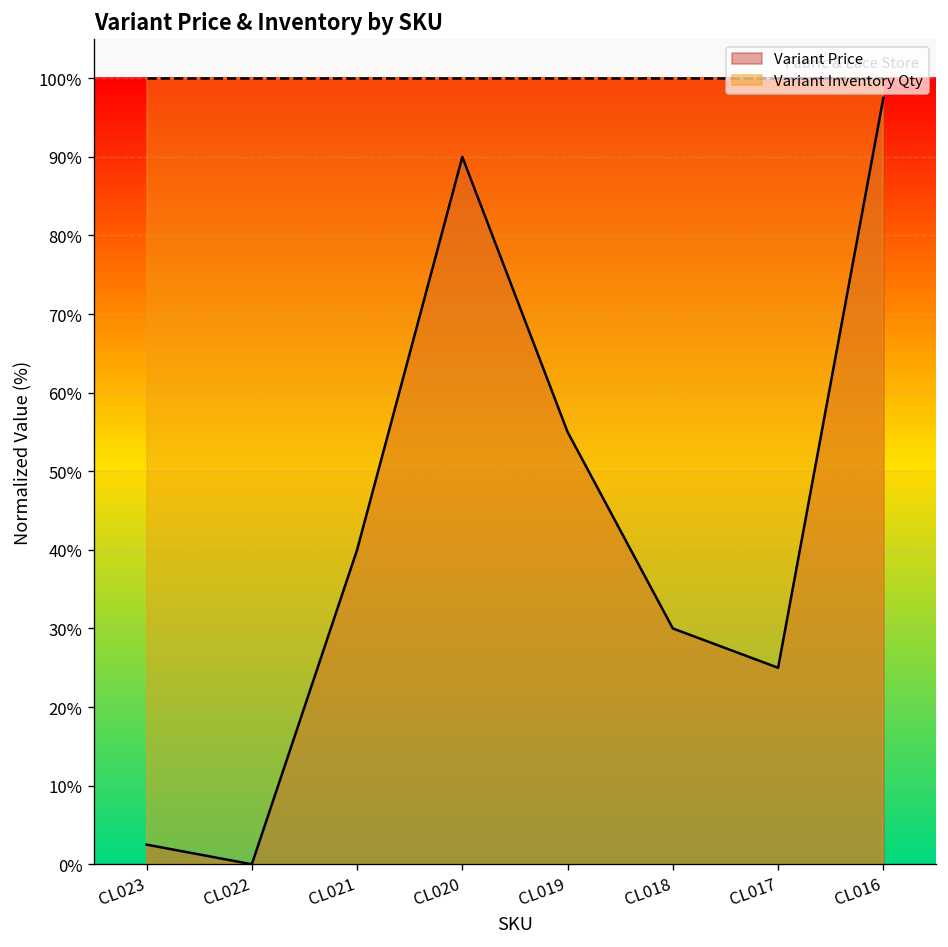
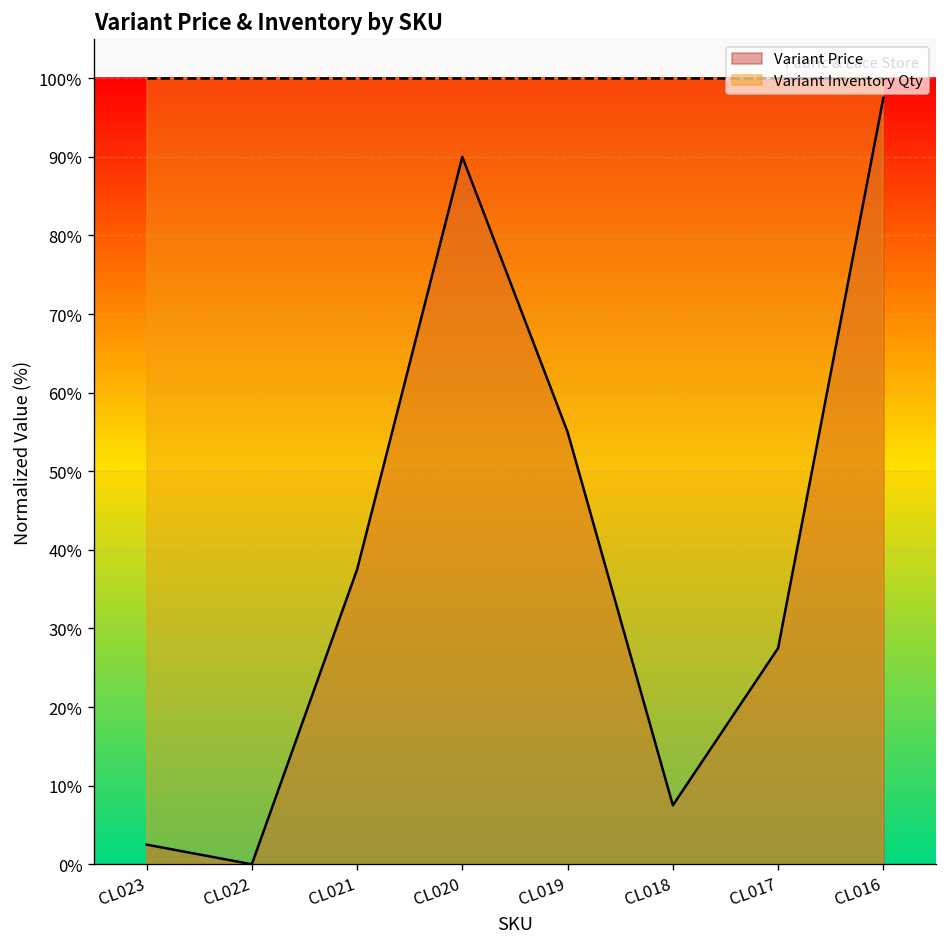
  {
    "Variant Price": {
      "CL023": "3%",
      "CL022": "0%",
-     "CL021": "40%",
+     "CL021": "38%",
      "CL020": "90%",
      "CL019": "55%",
-     "CL018": "30%",
-     "CL017": "25%",
+     "CL018": "8%",
+     "CL017": "28%",
      "CL016": "98%"
    },
    "Variant Inventory Qty": {
      "CL023": "100%",
      "CL022": "100%",
      "CL021": "100%",
      "CL020": "100%",
      "CL019": "100%",
      "CL018": "100%"
    }
  }
